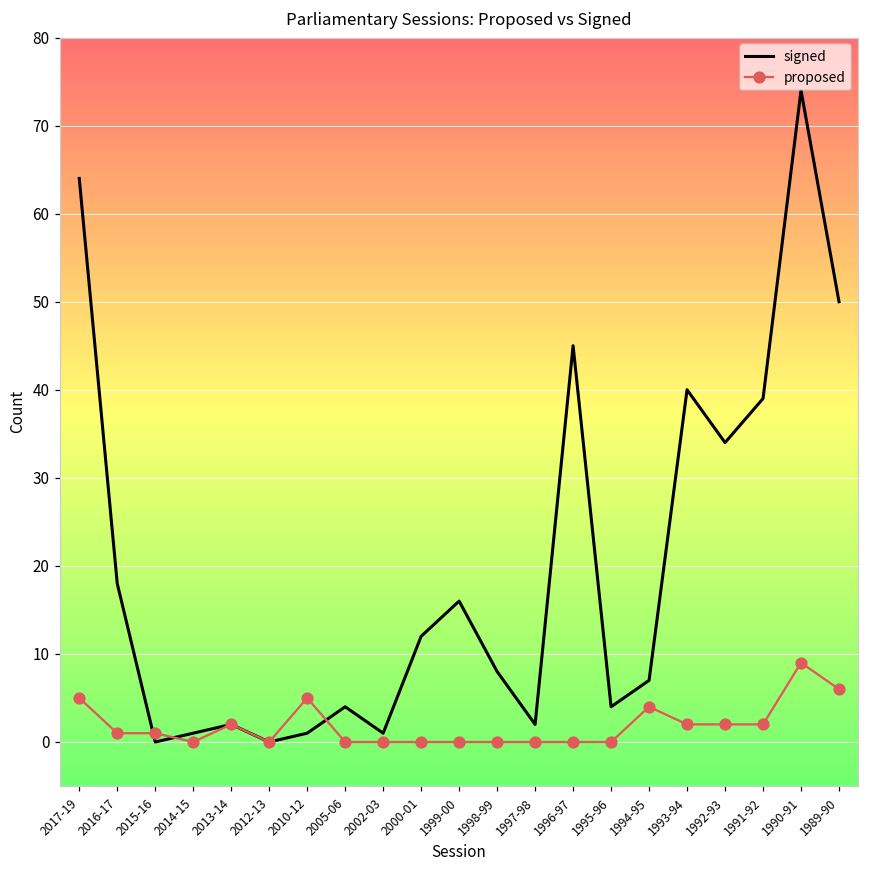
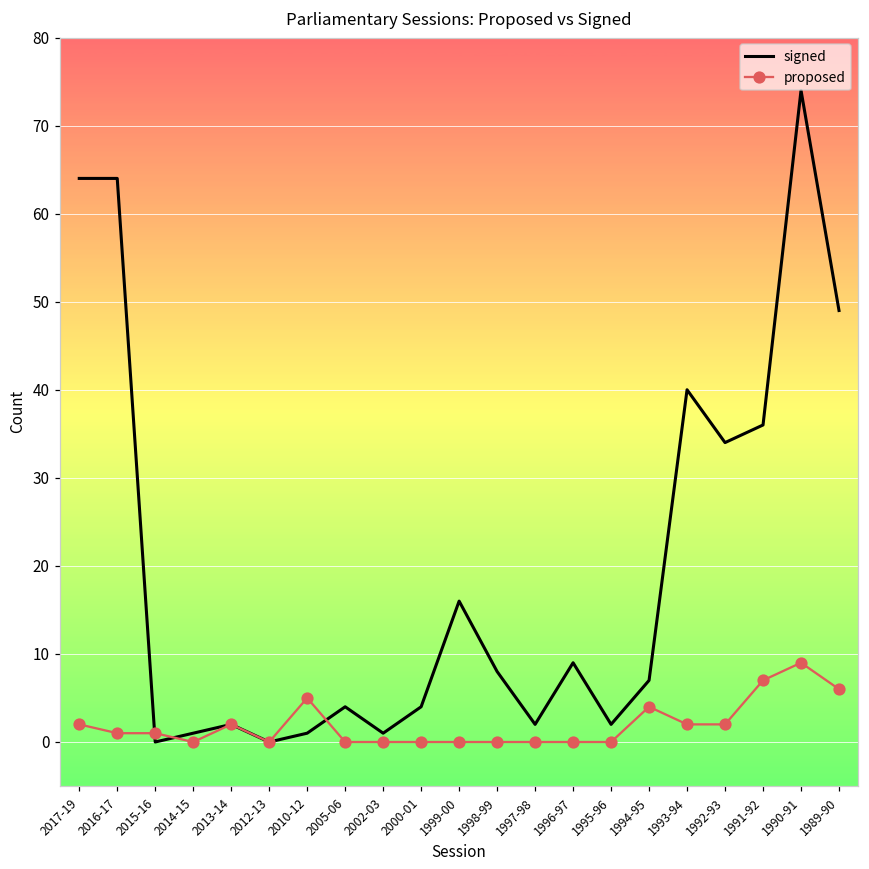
  {
    "signed": {
      "2017-19": 64,
-     "2016-17": 18,
+     "2016-17": 64,
      "2015-16": 0,
      "2014-15": 1,
      "2010-12": 1,
      "2005-06": 4,
      "2002-03": 1,
-     "2000-01": 12,
+     "2000-01": 4,
      "1999-00": 16,
      "1998-99": 8,
      "1997-98": 2,
-     "1996-97": 45,
-     "1995-96": 4,
+     "1996-97": 9,
+     "1995-96": 2,
      "1994-95": 7,
      "1993-94": 40,
      "1992-93": 34,
-     "1991-92": 39,
-     "1989-90": 50
+     "1991-92": 36,
+     "1989-90": 49
    },
    "proposed": {
-     "2017-19": 5,
+     "2017-19": 2,
      "2016-17": 1,
      "2015-16": 1,
      "2014-15": 0,
      "2010-12": 5,
      "2005-06": 0,
      "2002-03": 0,
      "2000-01": 0,
      "1999-00": 0,
      "1998-99": 0,
      "1997-98": 0,
      "1996-97": 0,
      "1995-96": 0,
      "1994-95": 4,
      "1993-94": 2,
      "1992-93": 2,
-     "1991-92": 2,
+     "1991-92": 7,
      "1990-91": 9,
      "1989-90": 6
    }
  }
